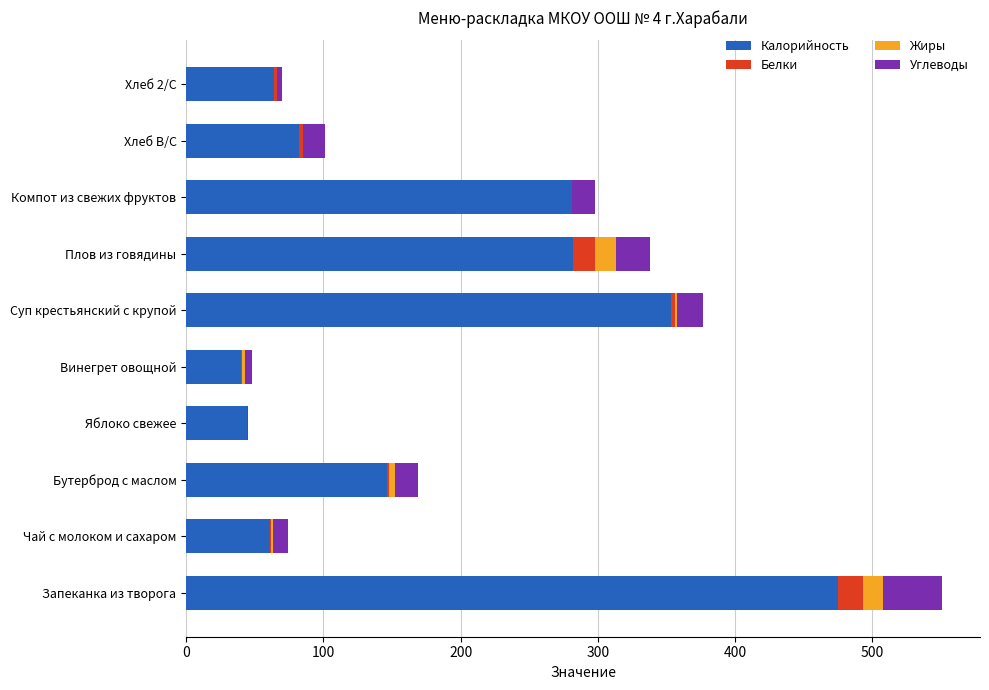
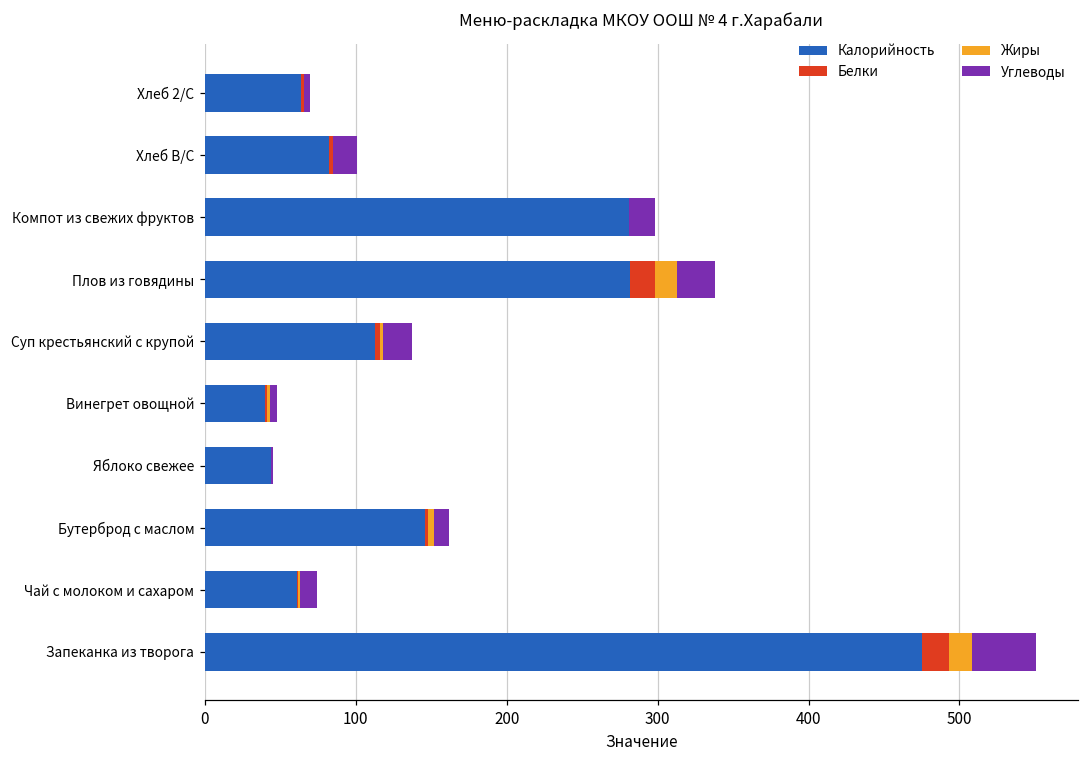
  {
    "Калорийность": {
      "Хлеб 2/С": 64,
      "Хлеб В/С": 82,
      "Компот из свежих фруктов": 281,
      "Плов из говядины": 282,
-     "Суп крестьянский с крупой": 353,
+     "Суп крестьянский с крупой": 113,
      "Винегрет овощной": 40,
      "Яблоко свежее": 44,
      "Бутерброд с маслом": 146,
      "Чай с молоком и сахаром": 61,
      "Запеканка из творога": 475
    },
    "Белки": {
      "Хлеб 2/С": 2,
      "Хлеб В/С": 3,
      "Компот из свежих фруктов": 0,
      "Плов из говядины": 16,
      "Суп крестьянский с крупой": 3,
      "Яблоко свежее": 0,
      "Бутерброд с маслом": 2,
      "Запеканка из творога": 18
    },
    "Жиры": {
      "Хлеб 2/С": 0,
      "Хлеб В/С": 0,
      "Компот из свежих фруктов": 0,
      "Плов из говядины": 15,
      "Суп крестьянский с крупой": 2,
      "Винегрет овощной": 2,
      "Яблоко свежее": 0,
      "Бутерброд с маслом": 4,
      "Запеканка из творога": 15
    },
    "Углеводы": {
      "Хлеб 2/С": 4,
      "Хлеб В/С": 16,
      "Компот из свежих фруктов": 17,
      "Плов из говядины": 25,
      "Суп крестьянский с крупой": 19,
      "Винегрет овощной": 5,
-     "Бутерброд с маслом": 17,
+     "Бутерброд с маслом": 10,
      "Чай с молоком и сахаром": 11,
      "Запеканка из творога": 43
    }
  }
